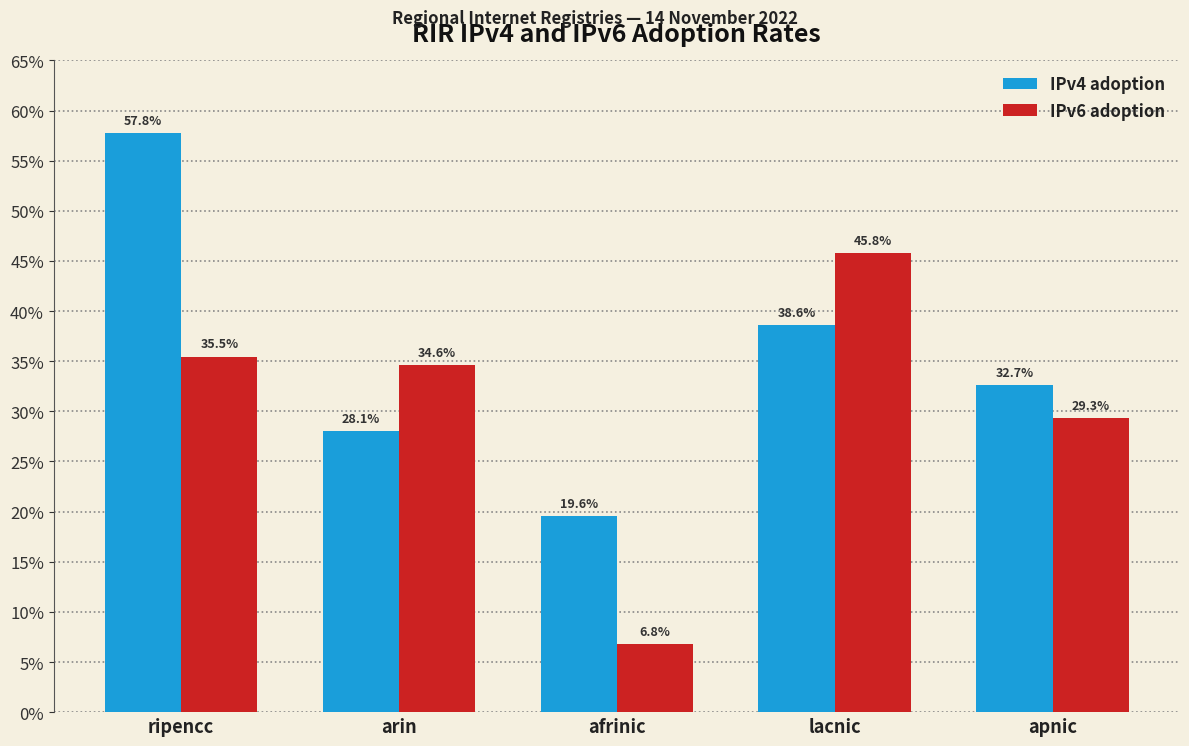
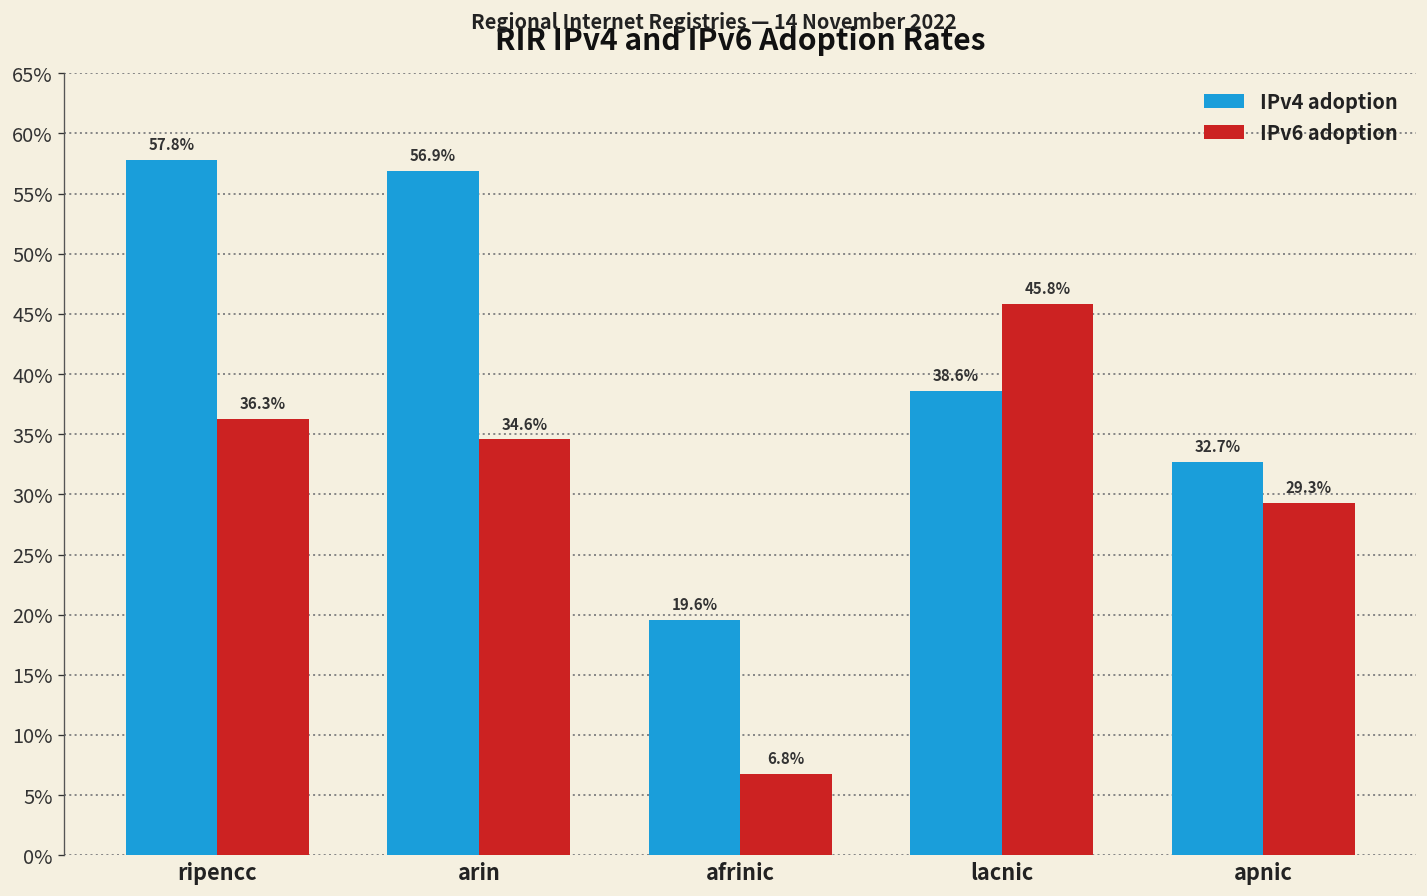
  {
    "IPv4 adoption": {
      "ripencc": "57.8%",
-     "arin": "28.1%",
+     "arin": "56.9%",
      "afrinic": "19.6%",
      "lacnic": "38.6%",
      "apnic": "32.7%"
    },
    "IPv6 adoption": {
-     "ripencc": "35.5%",
+     "ripencc": "36.3%",
      "arin": "34.6%",
      "afrinic": "6.8%",
      "lacnic": "45.8%",
      "apnic": "29.3%"
    }
  }
